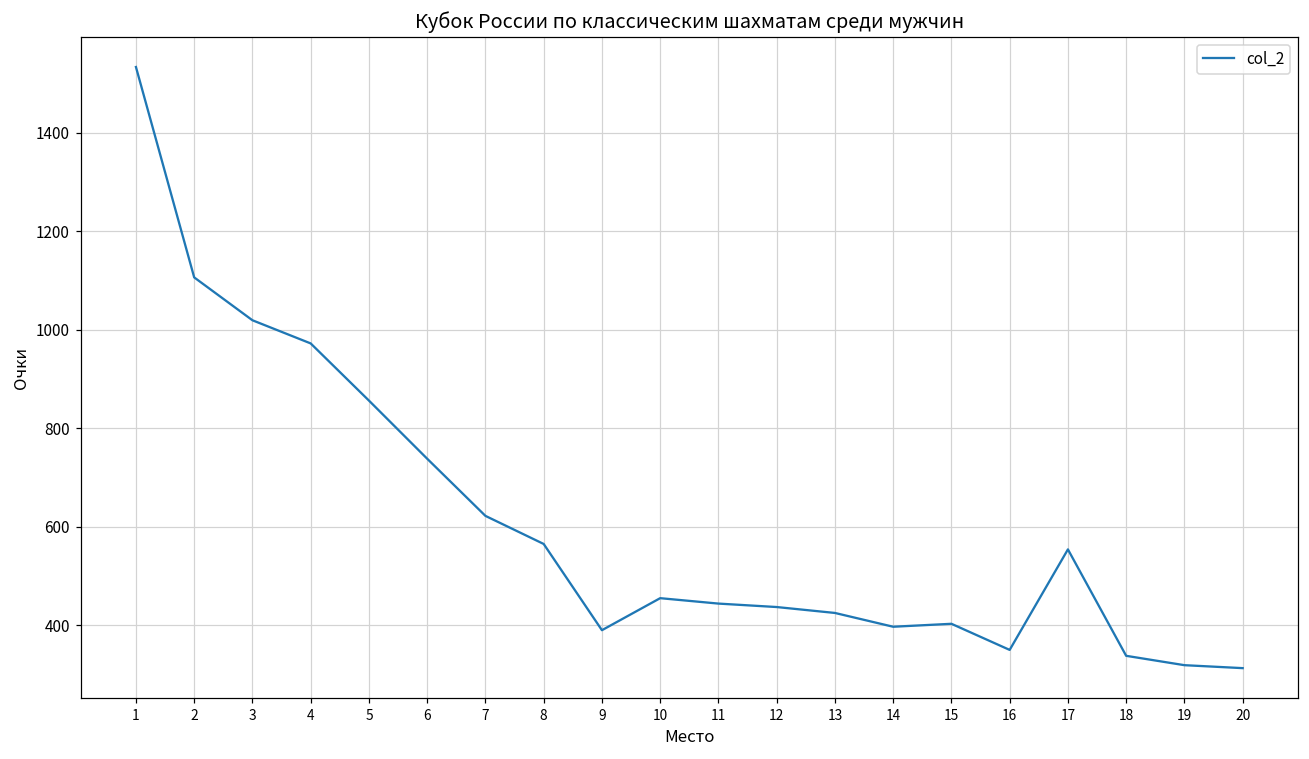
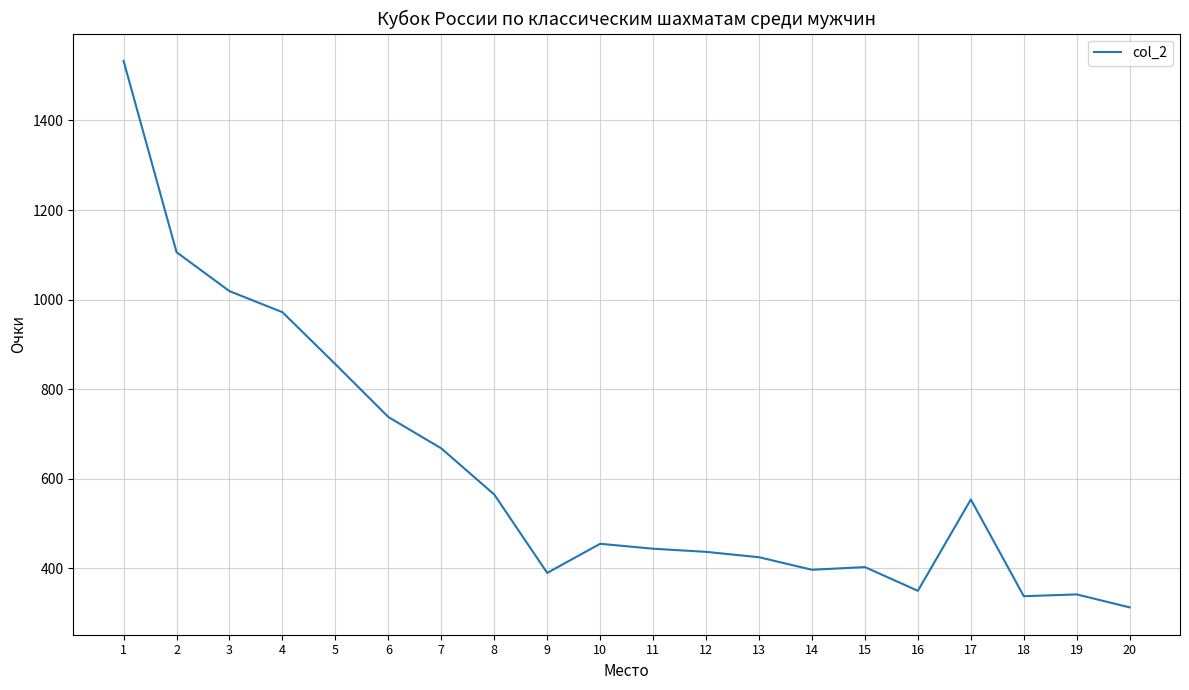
  {
    "1": 1530,
    "2": 1110,
    "3": 1020,
    "4": 970,
    "5": 860,
    "6": 740,
-   "7": 620,
+   "7": 670,
    "8": 570,
    "9": 390,
    "10": 460,
    "11": 440,
    "12": 440,
    "13": 430,
    "14": 400,
    "15": 400,
    "16": 350,
    "17": 550,
    "18": 340,
-   "19": 320,
+   "19": 340,
    "20": 310
  }
